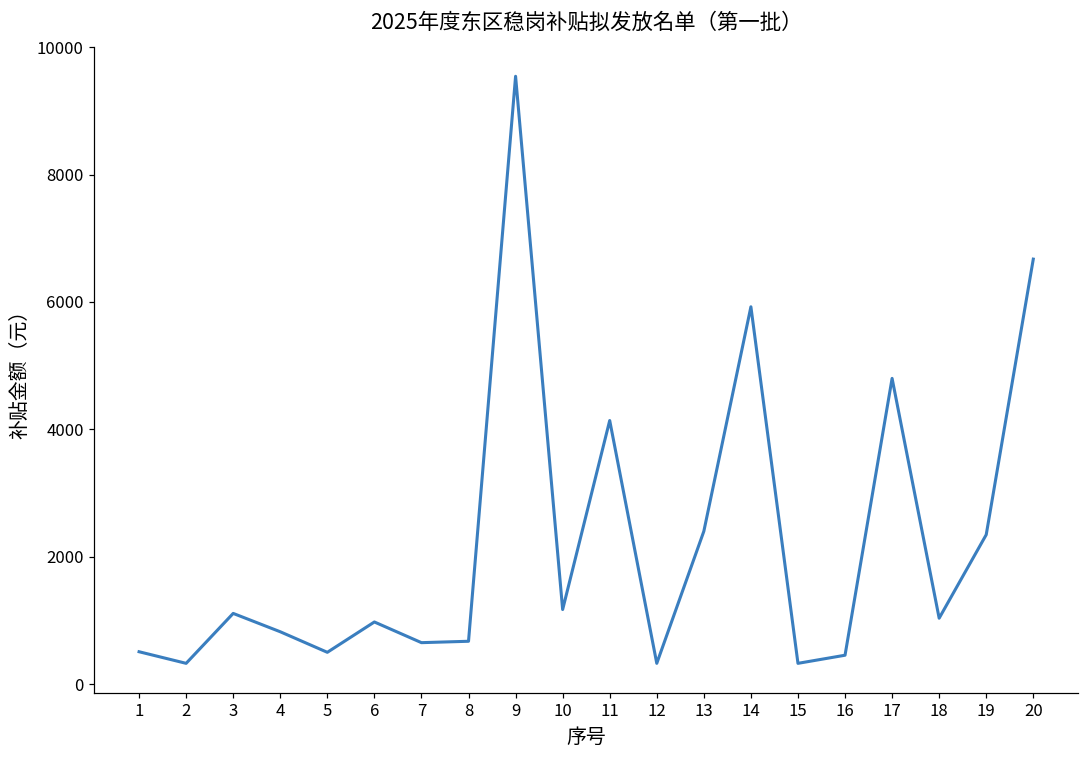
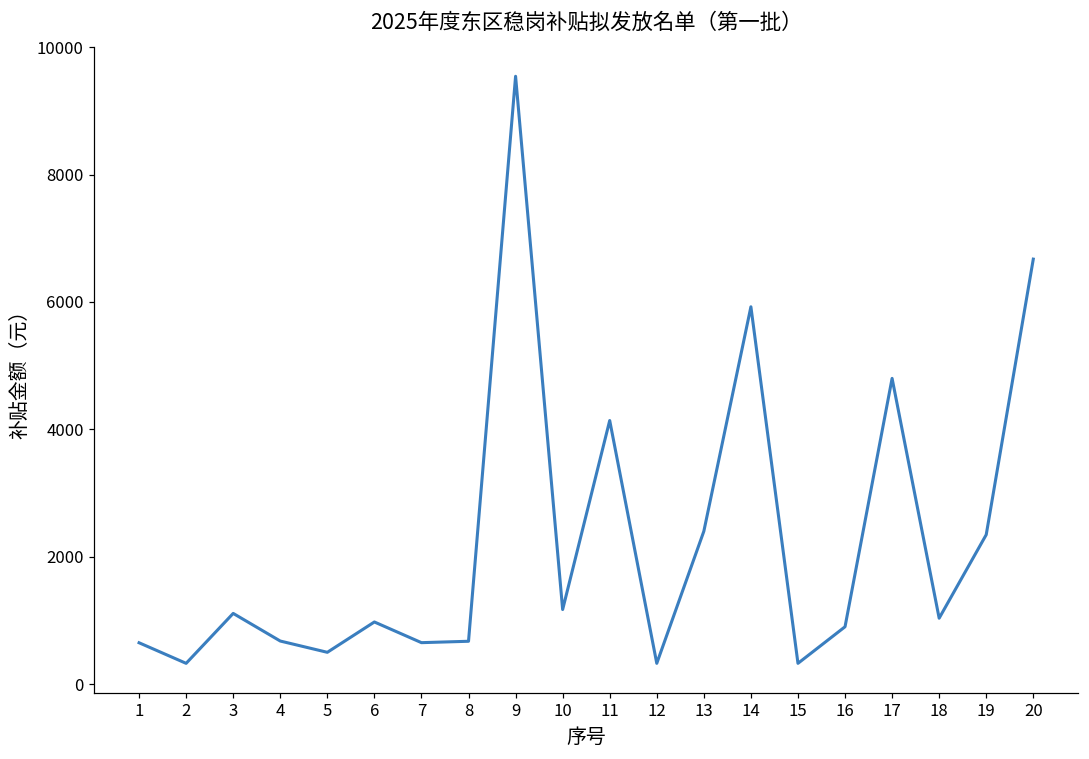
  {
-   "1": 500,
+   "1": 600,
    "2": 300,
    "3": 1100,
-   "4": 800,
+   "4": 700,
    "5": 500,
    "6": 1000,
    "7": 600,
    "8": 700,
    "9": 9500,
    "10": 1200,
    "11": 4100,
    "12": 300,
    "13": 2400,
    "14": 5900,
    "15": 300,
-   "16": 500,
+   "16": 900,
    "17": 4800,
    "18": 1000,
    "19": 2300,
    "20": 6700
  }
